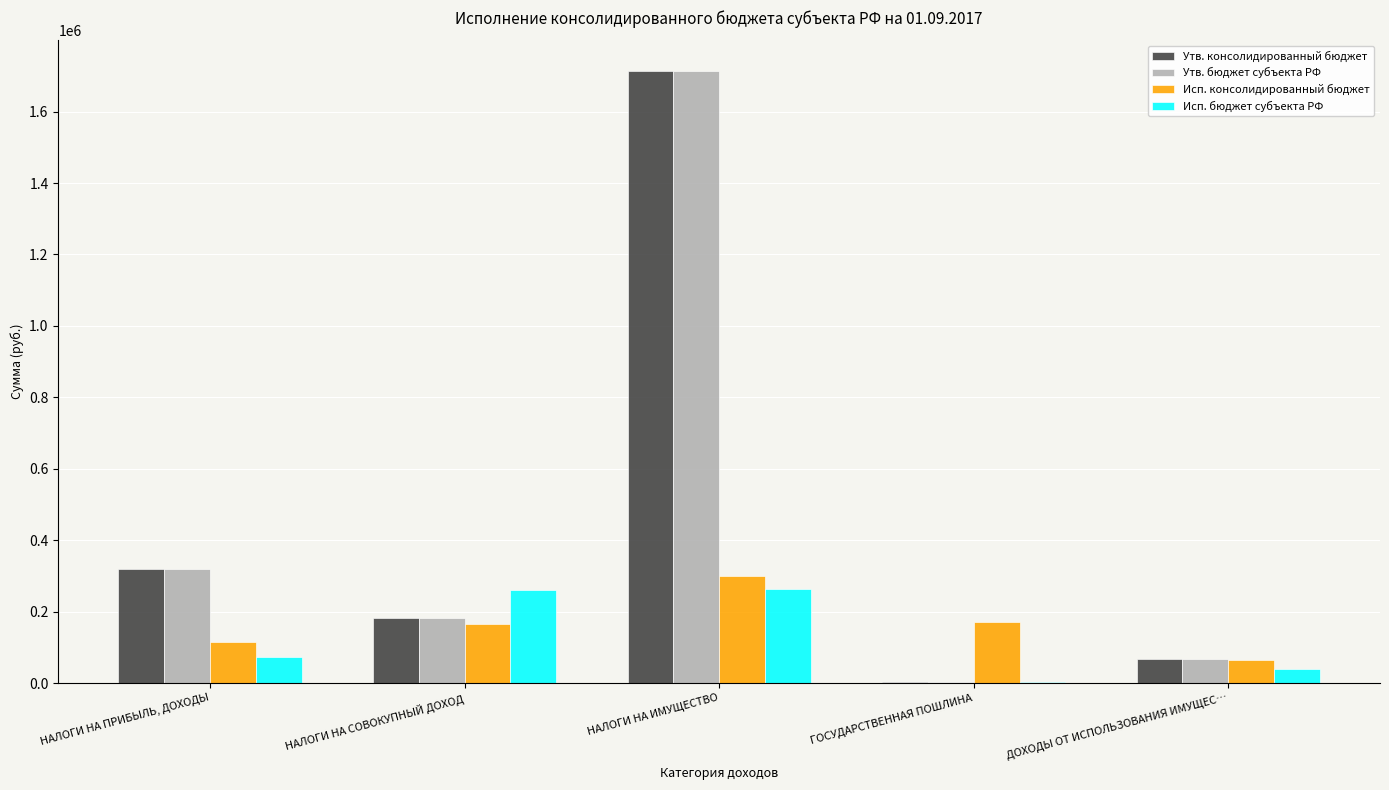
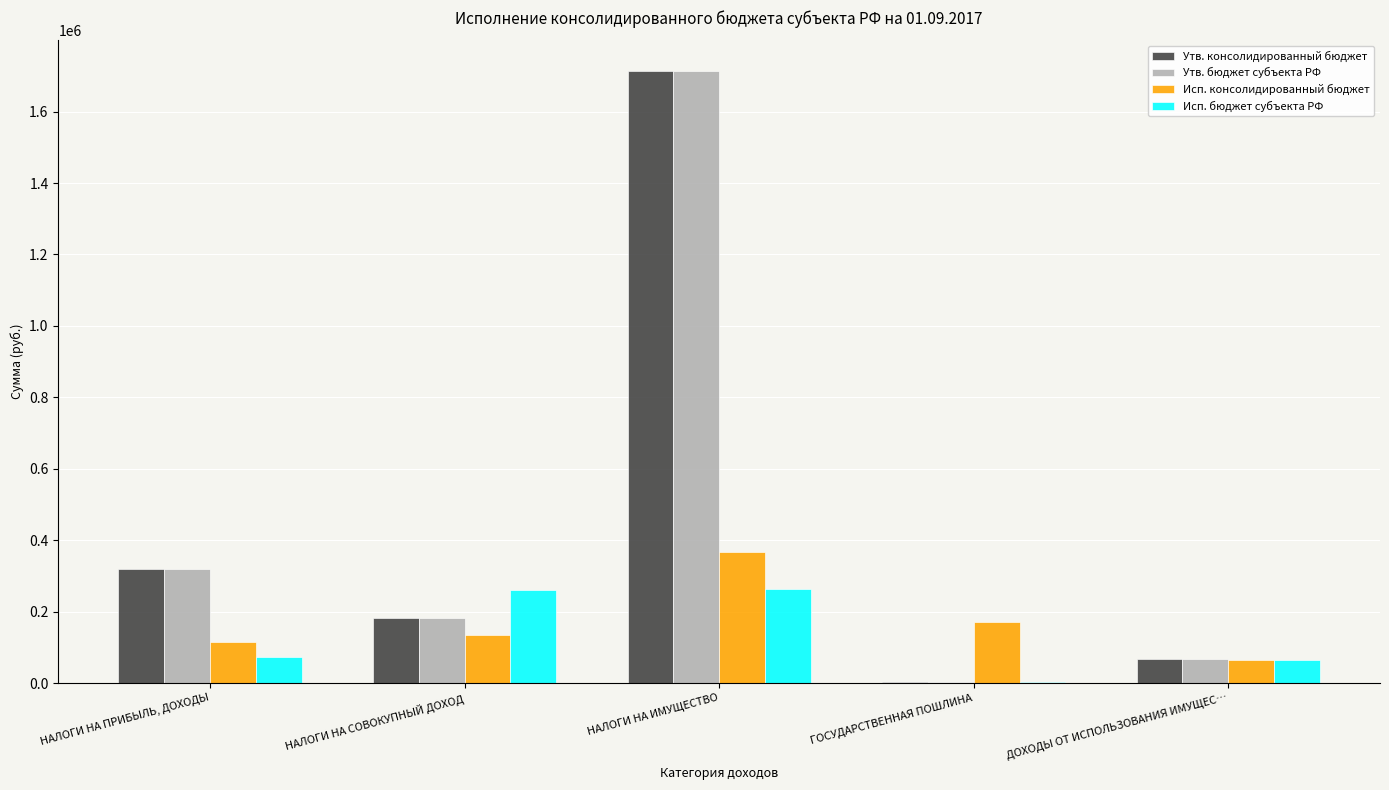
  {
    "Утв. консолидированный бюджет": {
      "НАЛОГИ НА ПРИБЫЛЬ, ДОХОДЫ": 320000,
      "НАЛОГИ НА СОВОКУПНЫЙ ДОХОД": 180000,
      "НАЛОГИ НА ИМУЩЕСТВО": 1710000,
      "ДОХОДЫ ОТ ИСПОЛЬЗОВАНИЯ ИМУЩЕС…": 70000
    },
    "Утв. бюджет субъекта РФ": {
      "НАЛОГИ НА ПРИБЫЛЬ, ДОХОДЫ": 320000,
      "НАЛОГИ НА СОВОКУПНЫЙ ДОХОД": 180000,
      "НАЛОГИ НА ИМУЩЕСТВО": 1710000,
      "ДОХОДЫ ОТ ИСПОЛЬЗОВАНИЯ ИМУЩЕС…": 70000
    },
    "Исп. консолидированный бюджет": {
      "НАЛОГИ НА ПРИБЫЛЬ, ДОХОДЫ": 110000,
-     "НАЛОГИ НА СОВОКУПНЫЙ ДОХОД": 160000,
-     "НАЛОГИ НА ИМУЩЕСТВО": 300000,
+     "НАЛОГИ НА СОВОКУПНЫЙ ДОХОД": 140000,
+     "НАЛОГИ НА ИМУЩЕСТВО": 370000,
      "ГОСУДАРСТВЕННАЯ ПОШЛИНА": 170000,
      "ДОХОДЫ ОТ ИСПОЛЬЗОВАНИЯ ИМУЩЕС…": 60000
    },
    "Исп. бюджет субъекта РФ": {
      "НАЛОГИ НА ПРИБЫЛЬ, ДОХОДЫ": 70000,
      "НАЛОГИ НА СОВОКУПНЫЙ ДОХОД": 260000,
      "НАЛОГИ НА ИМУЩЕСТВО": 260000,
-     "ДОХОДЫ ОТ ИСПОЛЬЗОВАНИЯ ИМУЩЕС…": 40000
+     "ДОХОДЫ ОТ ИСПОЛЬЗОВАНИЯ ИМУЩЕС…": 60000
    }
  }
